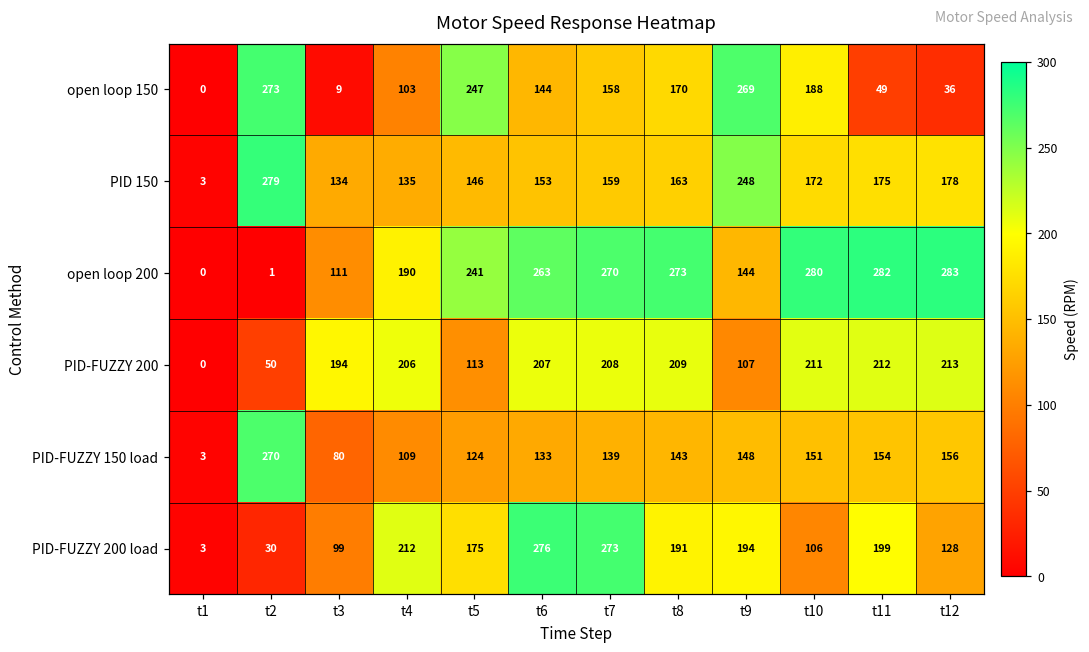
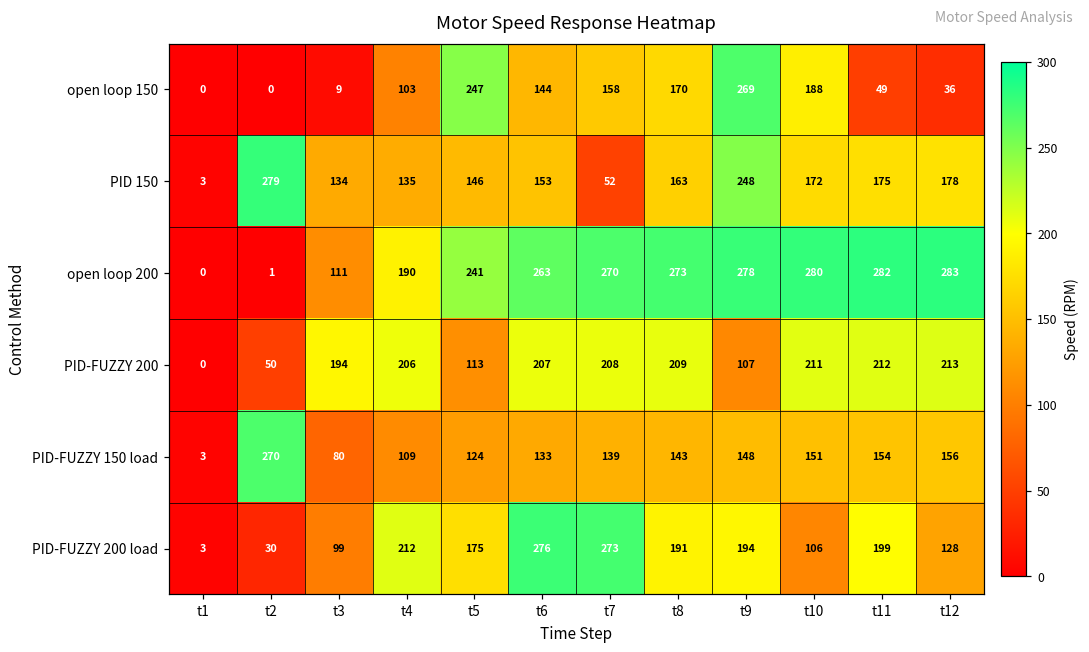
  {
    "open loop 150": {
      "t1": 0,
-     "t2": 273,
+     "t2": 0,
      "t3": 9,
      "t4": 103,
      "t5": 247,
      "t6": 144,
      "t7": 158,
      "t8": 170,
      "t9": 269,
      "t10": 188,
      "t11": 49,
      "t12": 36
    },
    "PID 150": {
      "t1": 3,
      "t2": 279,
      "t3": 134,
      "t4": 135,
      "t5": 146,
      "t6": 153,
-     "t7": 159,
+     "t7": 52,
      "t8": 163,
      "t9": 248,
      "t10": 172,
      "t11": 175,
      "t12": 178
    },
    "open loop 200": {
      "t1": 0,
      "t2": 1,
      "t3": 111,
      "t4": 190,
      "t5": 241,
      "t6": 263,
      "t7": 270,
      "t8": 273,
-     "t9": 144,
+     "t9": 278,
      "t10": 280,
      "t11": 282,
      "t12": 283
    },
    "PID-FUZZY 200": {
      "t1": 0,
      "t2": 50,
      "t3": 194,
      "t4": 206,
      "t5": 113,
      "t6": 207,
      "t7": 208,
      "t8": 209,
      "t9": 107,
      "t10": 211,
      "t11": 212,
      "t12": 213
    },
    "PID-FUZZY 150 load": {
      "t1": 3,
      "t2": 270,
      "t3": 80,
      "t4": 109,
      "t5": 124,
      "t6": 133,
      "t7": 139,
      "t8": 143,
      "t9": 148,
      "t10": 151,
      "t11": 154,
      "t12": 156
    },
    "PID-FUZZY 200 load": {
      "t1": 3,
      "t2": 30,
      "t3": 99,
      "t4": 212,
      "t5": 175,
      "t6": 276,
      "t7": 273,
      "t8": 191,
      "t9": 194,
      "t10": 106,
      "t11": 199,
      "t12": 128
    }
  }
